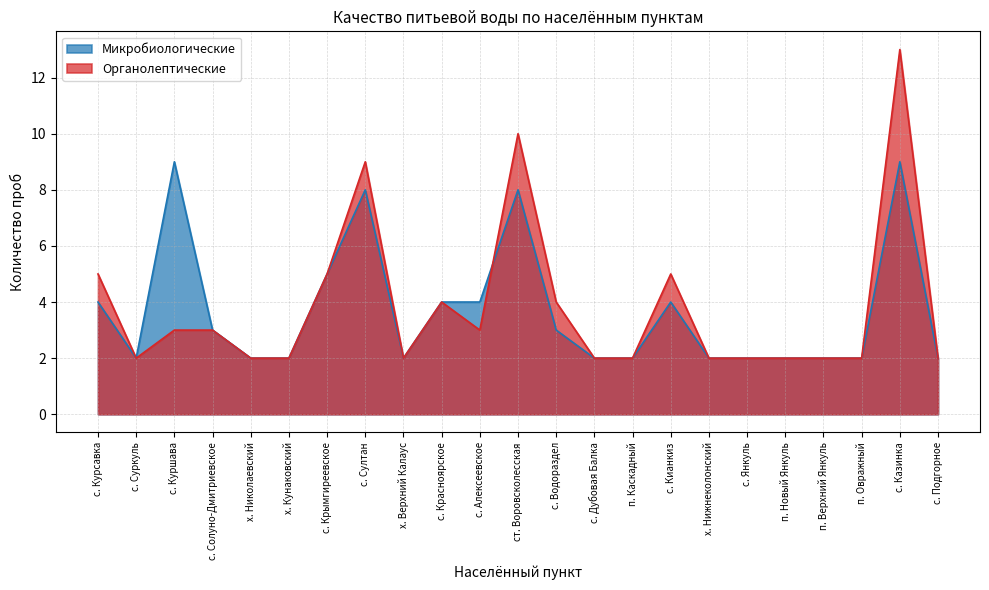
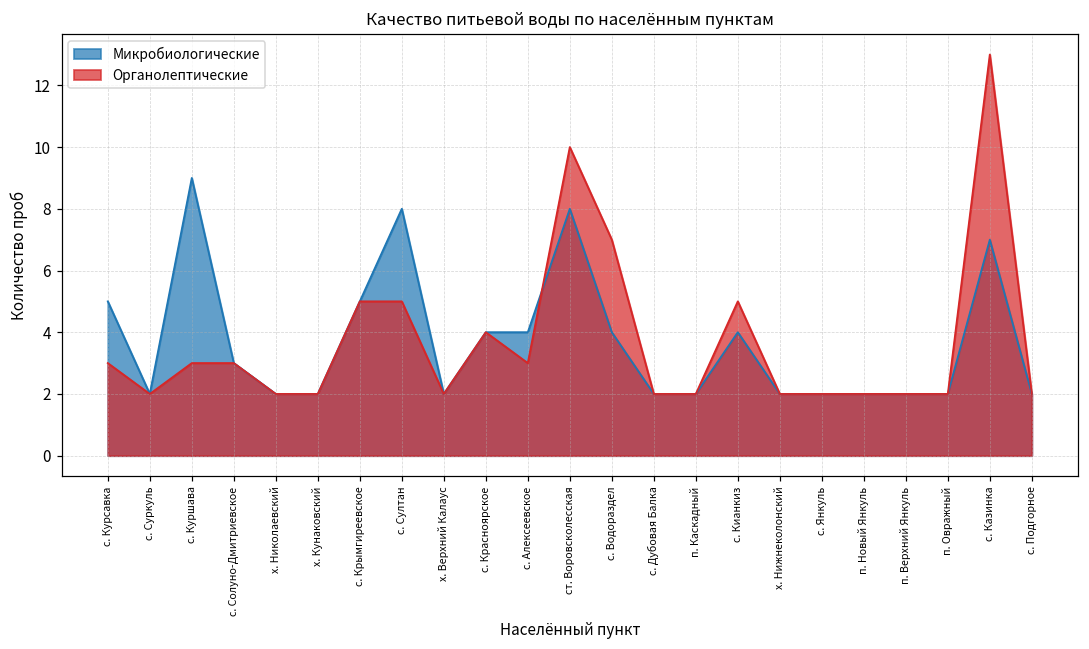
  {
    "Микробиологические": {
-     "с. Курсавка": 4,
+     "с. Курсавка": 5,
      "с. Куршава": 9,
      "с. Султан": 8,
      "с. Алексеевское": 4,
      "ст. Воровсколесская": 8,
-     "с. Водораздел": 3,
+     "с. Водораздел": 4,
      "с. Кианкиз": 4,
-     "с. Казинка": 9
+     "с. Казинка": 7
    },
    "Органолептические": {
-     "с. Курсавка": 5,
+     "с. Курсавка": 3,
      "с. Куршава": 3,
-     "с. Султан": 9,
+     "с. Султан": 5,
      "с. Алексеевское": 3,
      "ст. Воровсколесская": 10,
-     "с. Водораздел": 4,
+     "с. Водораздел": 7,
      "с. Кианкиз": 5,
      "с. Казинка": 13
    }
  }
